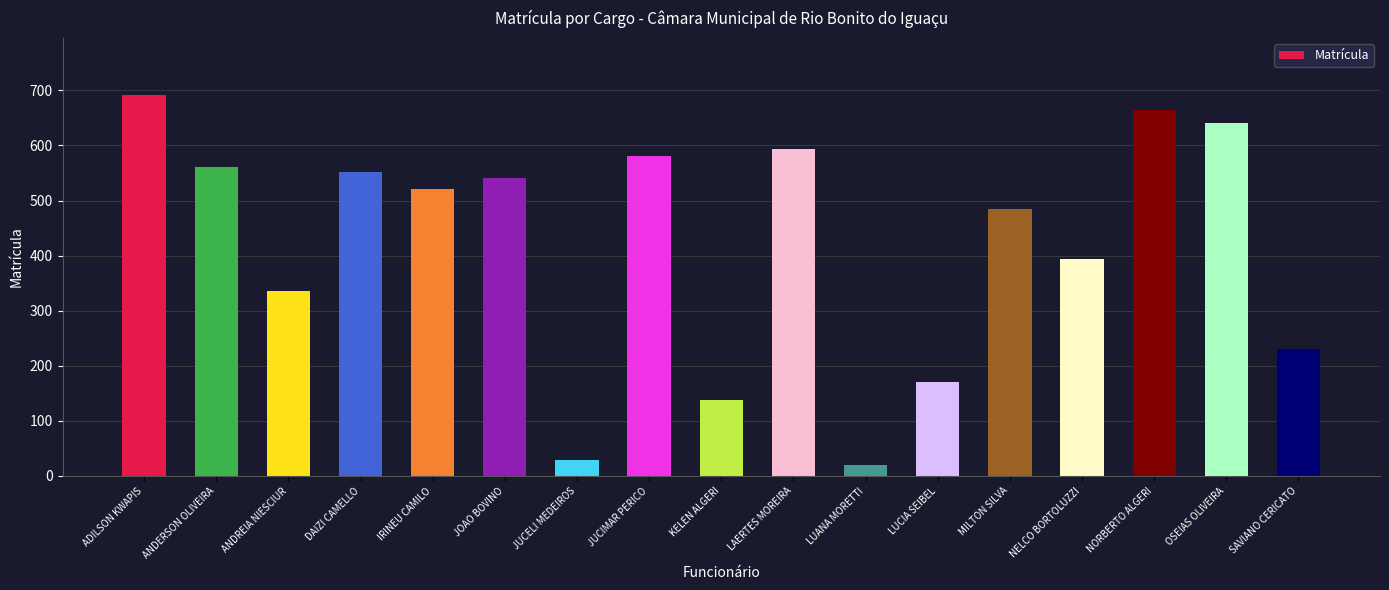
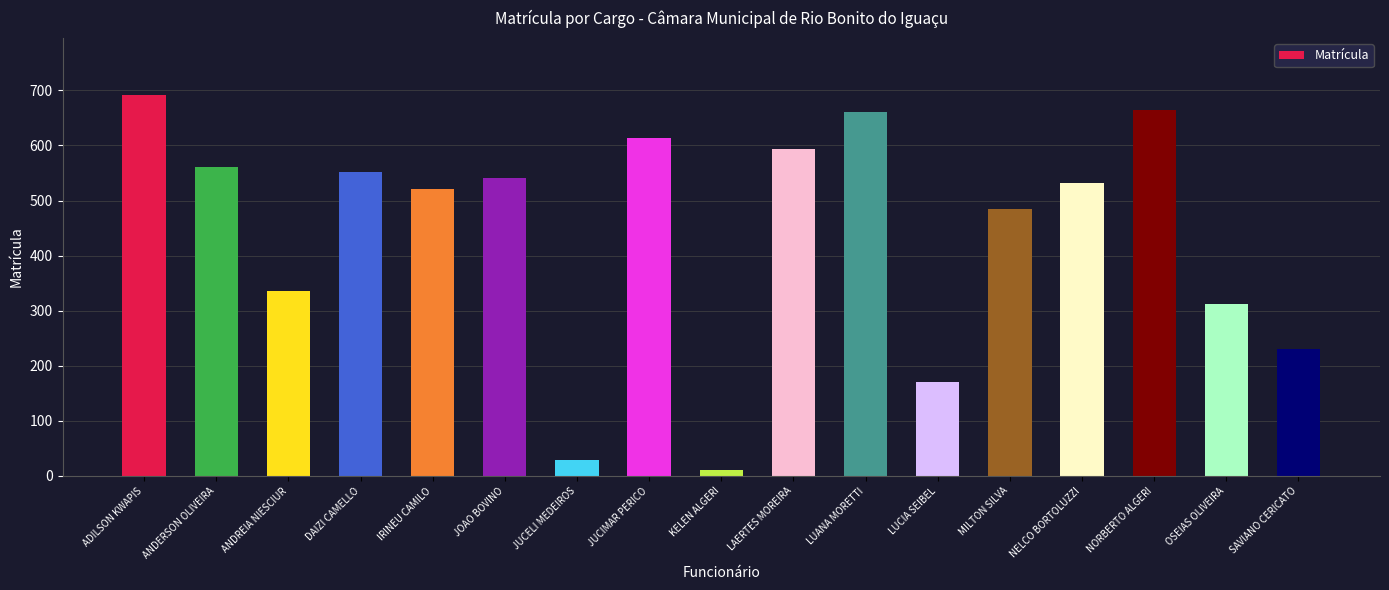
  {
    "ADILSON KWAPIS": 690,
    "ANDERSON OLIVEIRA": 560,
    "ANDREIA NIESCIUR": 340,
    "DAIZI CAMELLO": 550,
    "IRINEU CAMILO": 520,
    "JOAO BOVINO": 540,
    "JUCELI MEDEIROS": 30,
-   "JUCIMAR PERICO": 580,
-   "KELEN ALGERI": 140,
+   "JUCIMAR PERICO": 610,
+   "KELEN ALGERI": 10,
    "LAERTES MOREIRA": 590,
-   "LUANA MORETTI": 20,
+   "LUANA MORETTI": 660,
    "LUCIA SEIBEL": 170,
    "MILTON SILVA": 490,
-   "NELCO BORTOLUZZI": 390,
+   "NELCO BORTOLUZZI": 530,
    "NORBERTO ALGERI": 670,
-   "OSEIAS OLIVEIRA": 640,
+   "OSEIAS OLIVEIRA": 310,
    "SAVIANO CERICATO": 230
  }
